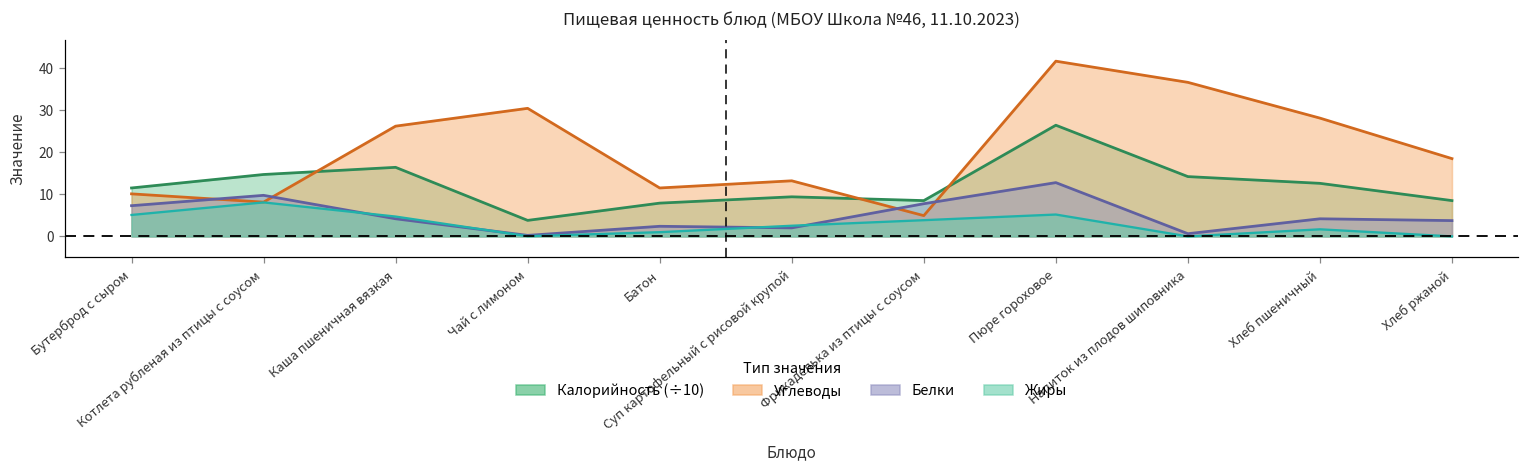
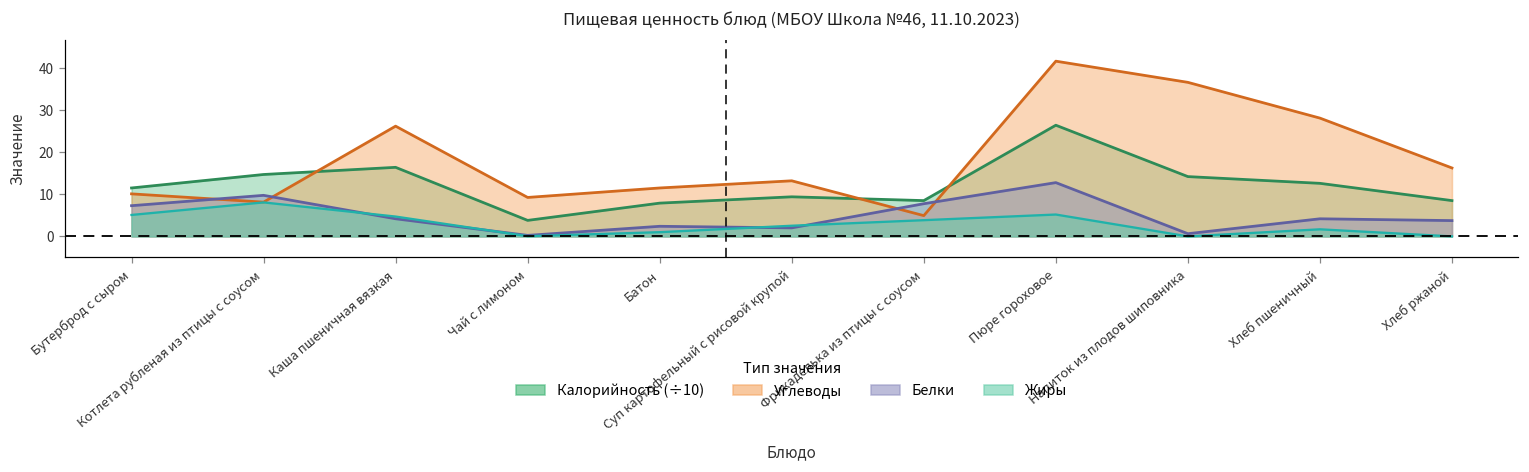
  {
    "Углеводы": {
      "Бутерброд с сыром": 10,
      "Каша пшеничная вязкая": 26,
-     "Чай с лимоном": 30,
+     "Чай с лимоном": 9,
      "Батон": 12,
      "Суп картофельный с рисовой крупой": 13,
      "Фрикаделька из птицы с соусом": 5,
      "Пюре гороховое": 42,
      "Напиток из плодов шиповника": 37,
      "Хлеб пшеничный": 28,
-     "Хлеб ржаной": 18
+     "Хлеб ржаной": 16
    }
  }
